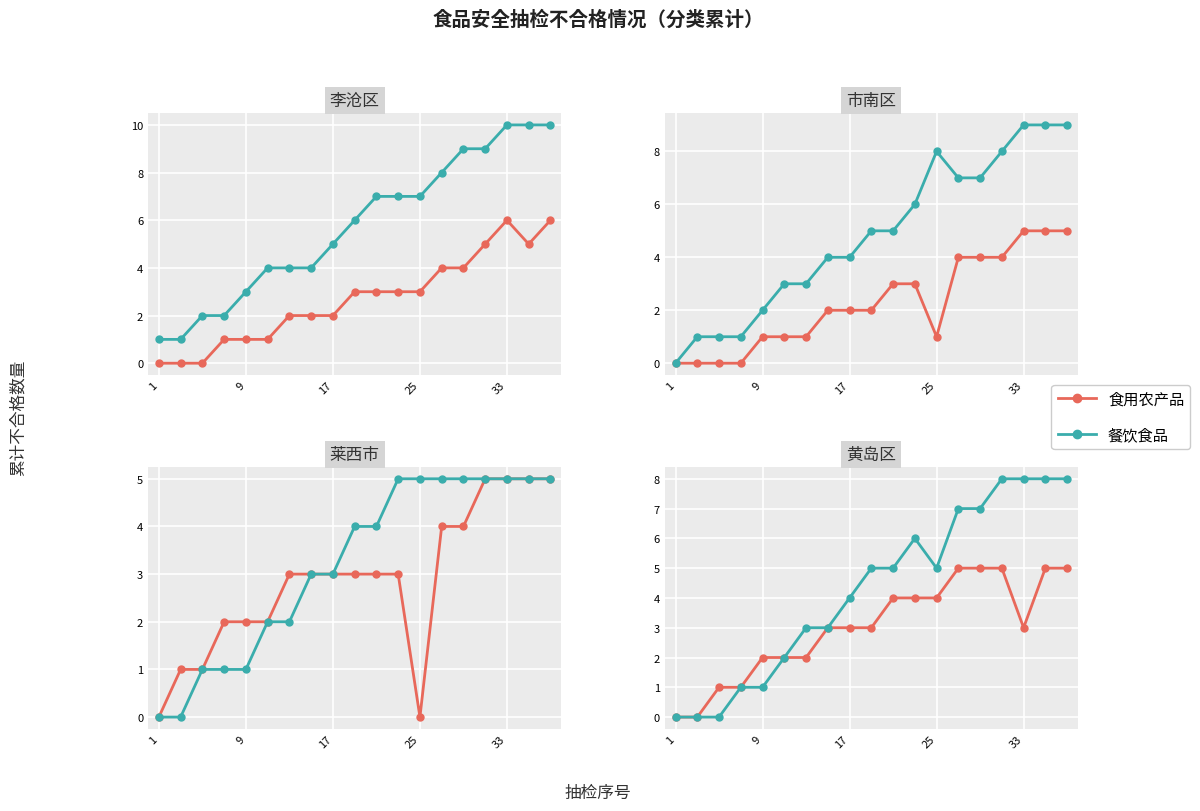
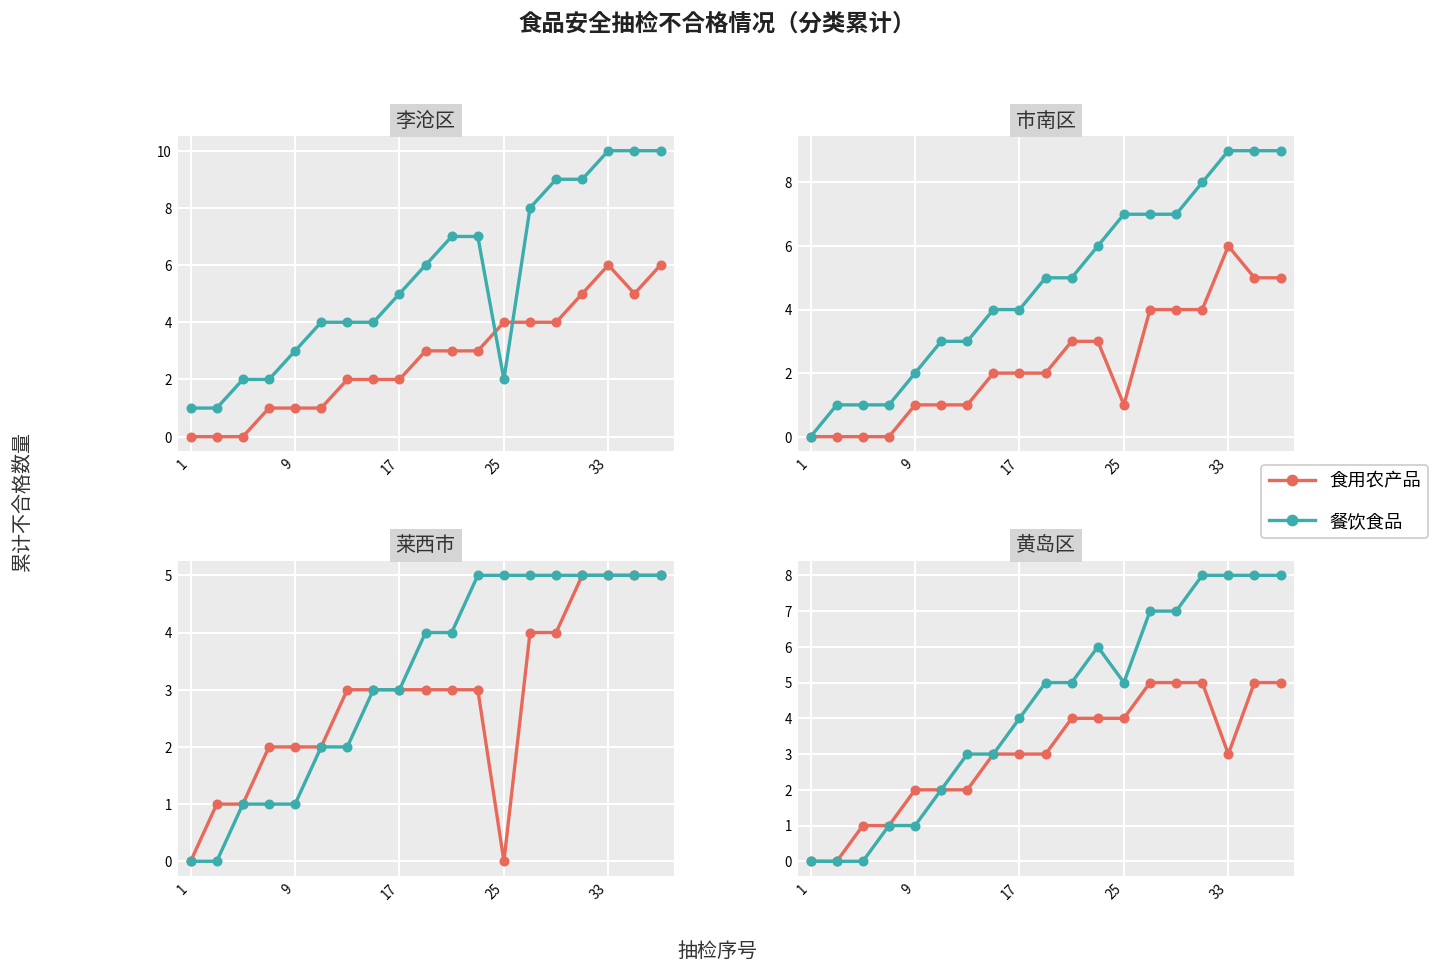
  {
    "李沧区": {
      "食用农产品": {
-       "25": 3,
+       "25": 4,
        "33": 6
      },
      "餐饮食品": {
-       "25": 7,
+       "25": 2,
        "33": 10
      }
    },
    "市南区": {
      "食用农产品": {
        "25": 1,
-       "33": 5
+       "33": 6
      },
      "餐饮食品": {
-       "25": 8,
+       "25": 7,
        "33": 9
      }
    },
    "莱西市": {
      "食用农产品": {
        "25": 0.0
      },
      "餐饮食品": {
        "25": 5.0
      }
    },
    "黄岛区": {
      "食用农产品": {
        "25": 4.0,
        "33": 3.0
      },
      "餐饮食品": {
        "25": 5.0,
        "33": 8.0
      }
    }
  }
